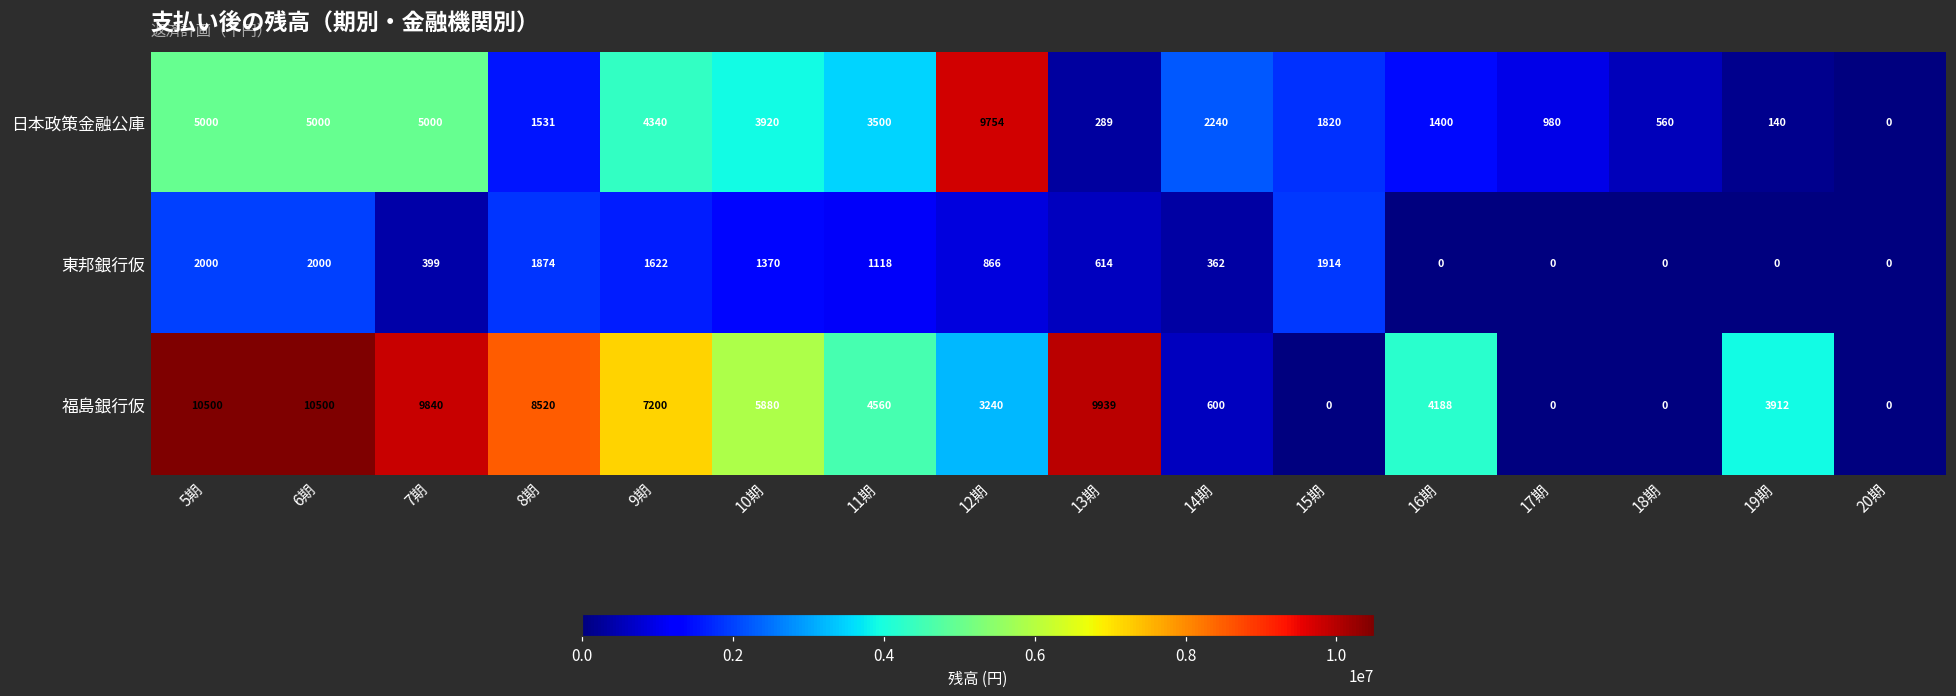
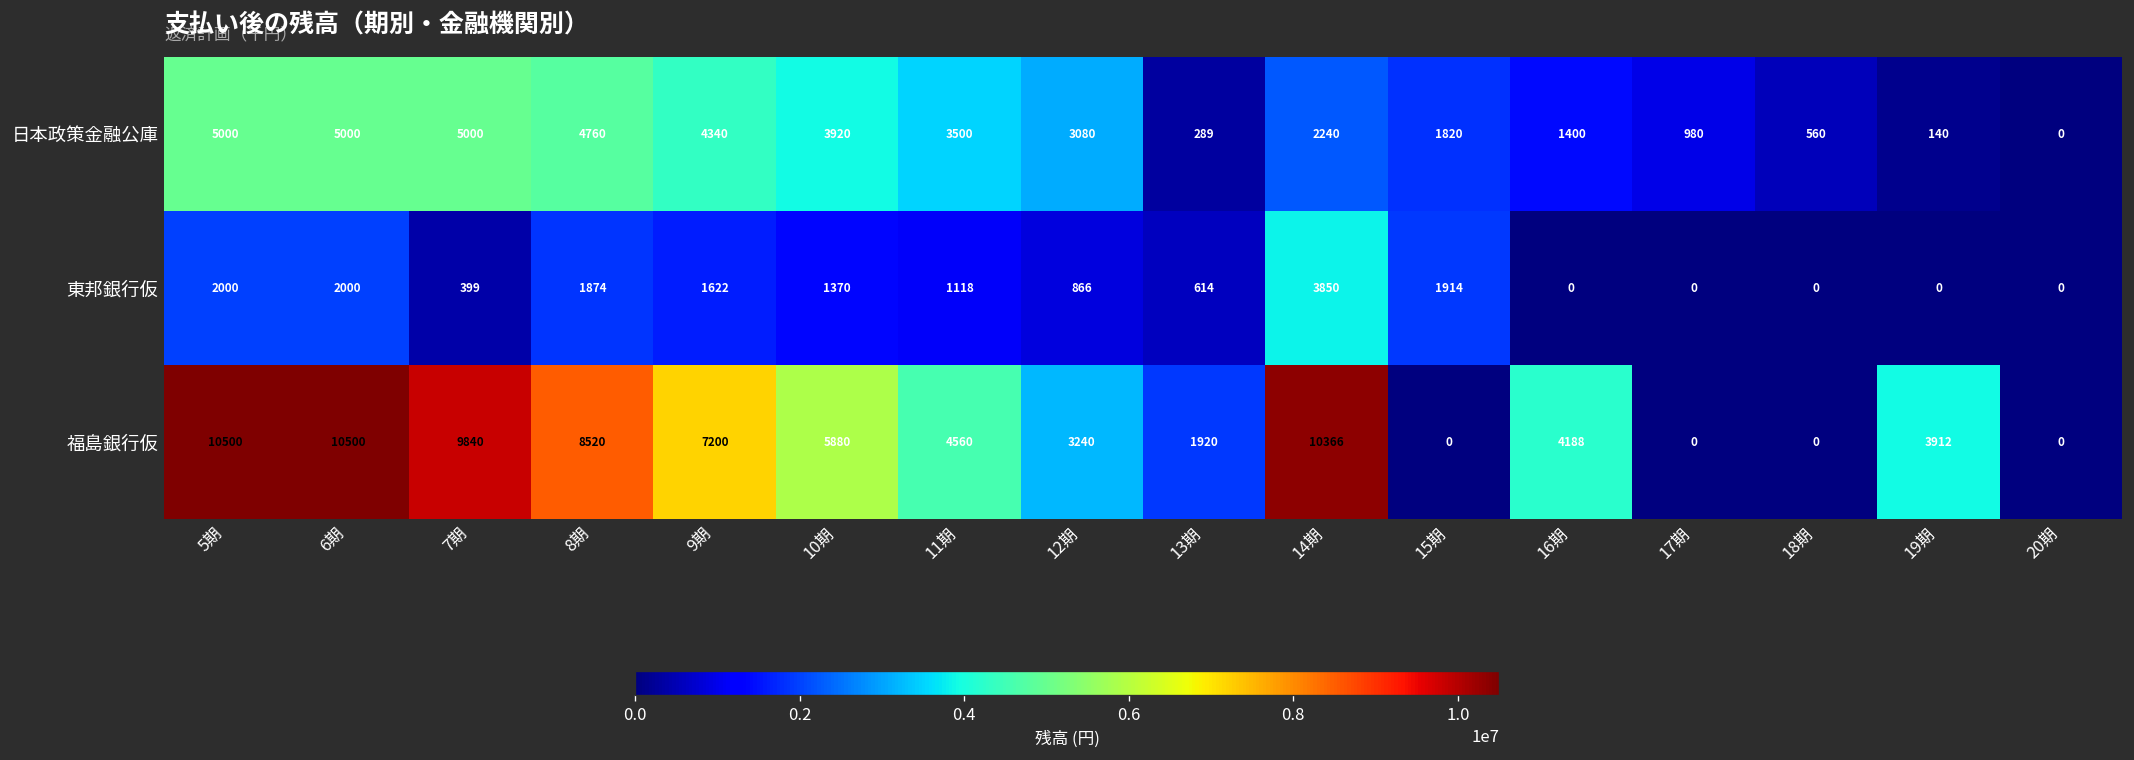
  {
    "日本政策金融公庫": {
      "5期": 5000,
      "6期": 5000,
      "7期": 5000,
-     "8期": 1531,
+     "8期": 4760,
      "9期": 4340,
      "10期": 3920,
      "11期": 3500,
-     "12期": 9754,
+     "12期": 3080,
      "13期": 289,
      "14期": 2240,
      "15期": 1820,
      "16期": 1400,
      "17期": 980,
      "18期": 560,
      "19期": 140,
      "20期": 0
    },
    "東邦銀行仮": {
      "5期": 2000,
      "6期": 2000,
      "7期": 399,
      "8期": 1874,
      "9期": 1622,
      "10期": 1370,
      "11期": 1118,
      "12期": 866,
      "13期": 614,
-     "14期": 362,
+     "14期": 3850,
      "15期": 1914,
      "16期": 0,
      "17期": 0,
      "18期": 0,
      "19期": 0,
      "20期": 0
    },
    "福島銀行仮": {
      "5期": 10500,
      "6期": 10500,
      "7期": 9840,
      "8期": 8520,
      "9期": 7200,
      "10期": 5880,
      "11期": 4560,
      "12期": 3240,
-     "13期": 9939,
-     "14期": 600,
+     "13期": 1920,
+     "14期": 10366,
      "15期": 0,
      "16期": 4188,
      "17期": 0,
      "18期": 0,
      "19期": 3912,
      "20期": 0
    }
  }
